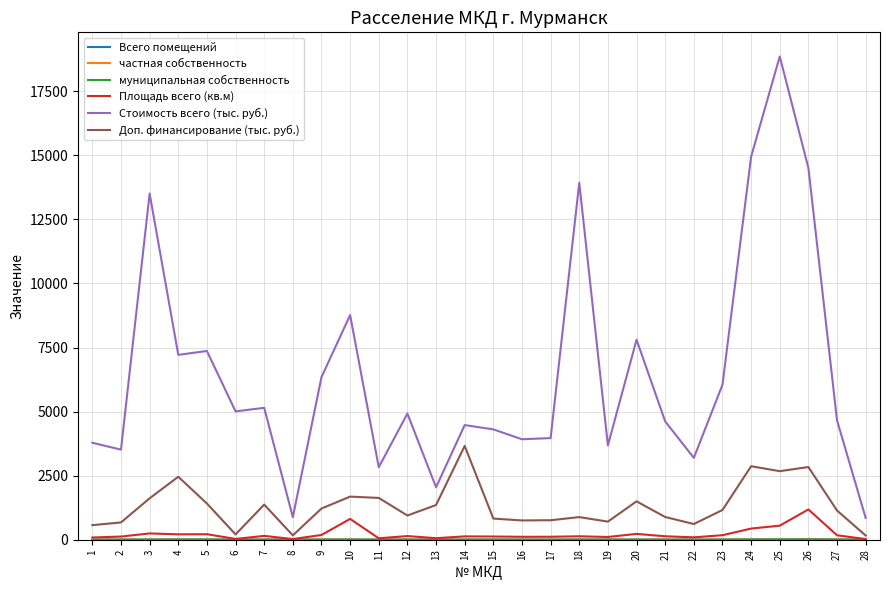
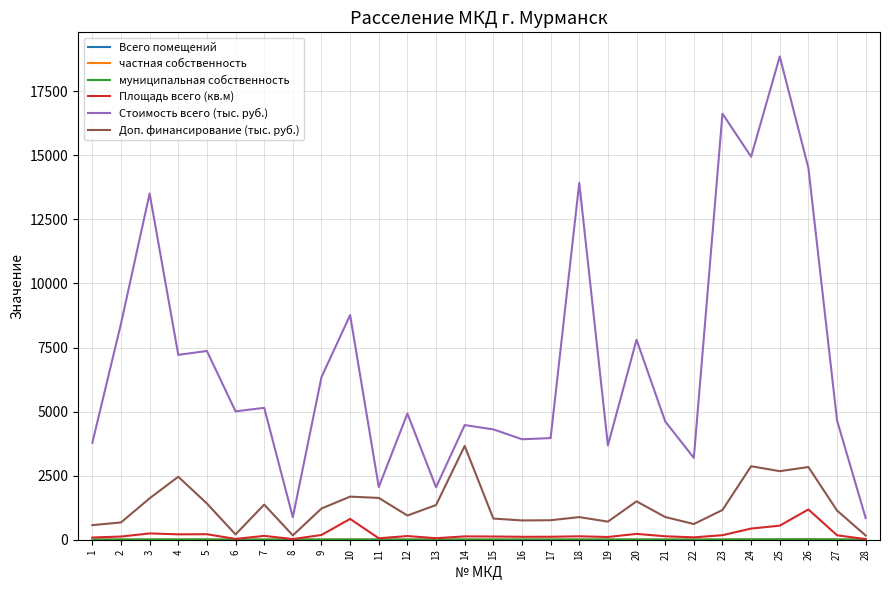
  {
    "Площадь всего (кв.м)": {
      "2": 100,
      "3": 200,
      "4": 200,
      "5": 200,
      "7": 100,
      "9": 200,
      "10": 800,
      "12": 100,
      "14": 100,
      "15": 100,
      "16": 100,
      "17": 100,
      "18": 100,
      "19": 100,
      "20": 200,
      "21": 100,
      "23": 200,
      "24": 400,
      "25": 500,
      "26": 1200,
      "27": 200
    },
    "Стоимость всего (тыс. руб.)": {
      "1": 3800,
-     "2": 3500,
+     "2": 8400,
      "3": 13500,
      "4": 7200,
      "5": 7400,
      "6": 5000,
      "7": 5100,
      "8": 900,
      "9": 6300,
      "10": 8800,
-     "11": 2800,
+     "11": 2100,
      "12": 4900,
      "13": 2000,
      "14": 4500,
      "15": 4300,
      "16": 3900,
      "17": 4000,
      "18": 13900,
      "19": 3700,
      "20": 7800,
      "21": 4600,
      "22": 3200,
-     "23": 6000,
+     "23": 16600,
      "24": 14900,
      "25": 18900,
      "26": 14500,
      "27": 4700,
      "28": 800
    },
    "Доп. финансирование (тыс. руб.)": {
      "1": 600,
      "2": 700,
      "3": 1600,
      "4": 2500,
      "5": 1400,
      "6": 200,
      "7": 1400,
      "8": 200,
      "9": 1200,
      "10": 1700,
      "11": 1600,
      "12": 900,
      "13": 1400,
      "14": 3700,
      "15": 800,
      "16": 800,
      "17": 800,
      "18": 900,
      "19": 700,
      "20": 1500,
      "21": 900,
      "22": 600,
      "23": 1200,
      "24": 2900,
      "25": 2700,
      "26": 2800,
      "27": 1100,
      "28": 200
    }
  }
